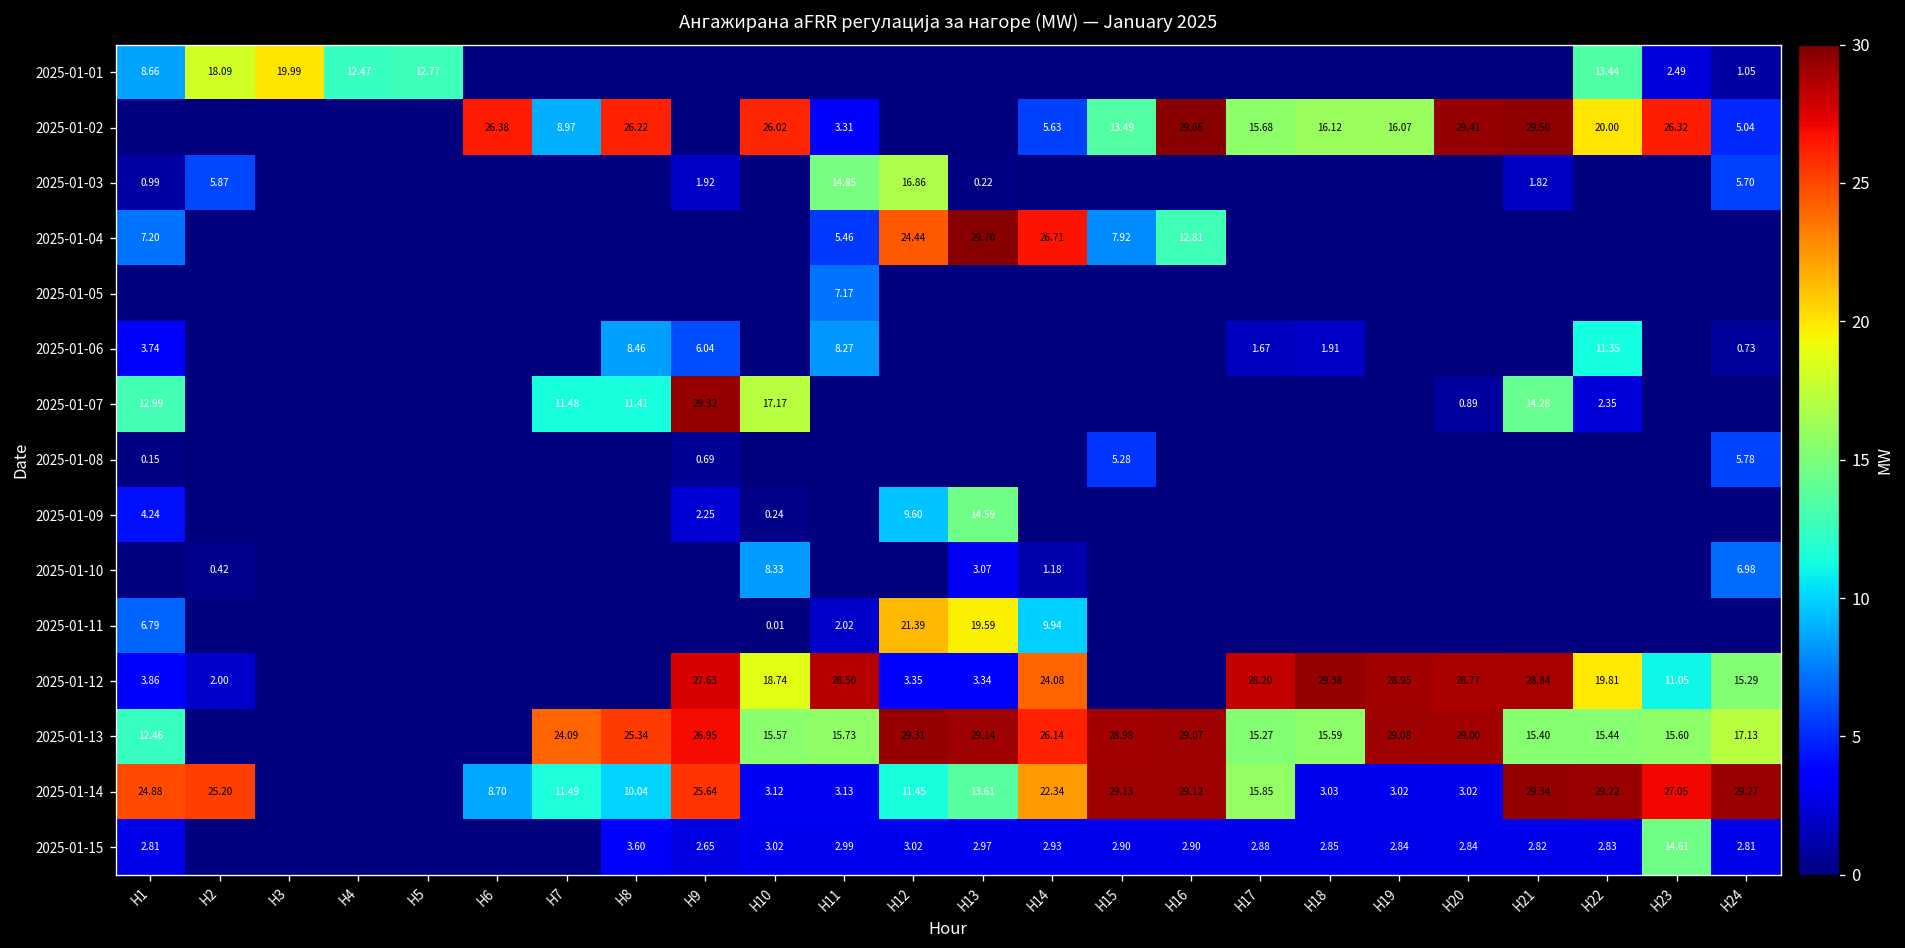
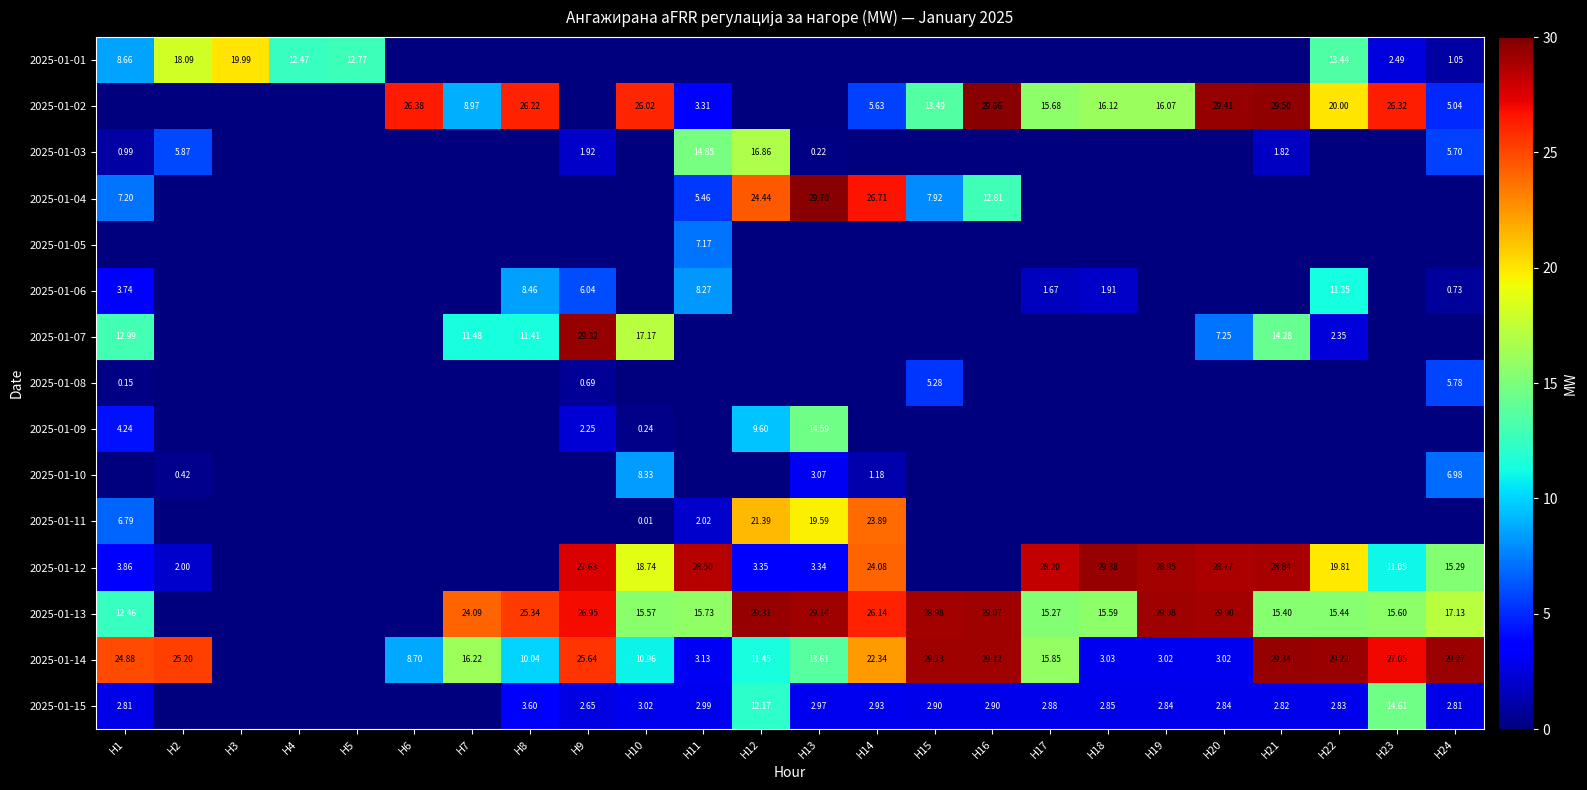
  {
    "2025-01-01": {
      "H1": 8.66,
      "H2": 18.09,
      "H3": 19.99,
      "H4": 12.47,
      "H5": 12.77,
      "H22": 13.44,
      "H23": 2.49,
      "H24": 1.05
    },
    "2025-01-02": {
      "H6": 26.38,
      "H7": 8.97,
      "H8": 26.22,
      "H10": 26.02,
      "H11": 3.31,
      "H14": 5.63,
      "H15": 13.49,
      "H16": 29.66,
      "H17": 15.68,
      "H18": 16.12,
      "H19": 16.07,
      "H20": 29.41,
      "H21": 29.50,
      "H22": 20.00,
      "H23": 26.32,
      "H24": 5.04
    },
    "2025-01-03": {
      "H1": 0.99,
      "H2": 5.87,
      "H9": 1.92,
      "H11": 14.85,
      "H12": 16.86,
      "H13": 0.22,
      "H21": 1.82,
      "H24": 5.70
    },
    "2025-01-04": {
      "H1": 7.20,
      "H11": 5.46,
      "H12": 24.44,
      "H13": 29.70,
      "H14": 26.71,
      "H15": 7.92,
      "H16": 12.81
    },
    "2025-01-05": {
      "H11": 7.17
    },
    "2025-01-06": {
      "H1": 3.74,
      "H8": 8.46,
      "H9": 6.04,
      "H11": 8.27,
      "H17": 1.67,
      "H18": 1.91,
      "H22": 11.35,
      "H24": 0.73
    },
    "2025-01-07": {
      "H1": 12.99,
      "H7": 11.48,
      "H8": 11.41,
      "H9": 29.32,
      "H10": 17.17,
-     "H20": 0.89,
+     "H20": 7.25,
      "H21": 14.28,
      "H22": 2.35
    },
    "2025-01-08": {
      "H1": 0.15,
      "H9": 0.69,
      "H15": 5.28,
      "H24": 5.78
    },
    "2025-01-09": {
      "H1": 4.24,
      "H9": 2.25,
      "H10": 0.24,
      "H12": 9.60,
      "H13": 14.59
    },
    "2025-01-10": {
      "H2": 0.42,
      "H10": 8.33,
      "H13": 3.07,
      "H14": 1.18,
      "H24": 6.98
    },
    "2025-01-11": {
      "H1": 6.79,
      "H10": 0.01,
      "H11": 2.02,
      "H12": 21.39,
      "H13": 19.59,
-     "H14": 9.94
+     "H14": 23.89
    },
    "2025-01-12": {
      "H1": 3.86,
      "H2": 2.00,
      "H9": 27.63,
      "H10": 18.74,
      "H11": 28.50,
      "H12": 3.35,
      "H13": 3.34,
      "H14": 24.08,
      "H17": 28.20,
      "H18": 29.38,
      "H19": 28.95,
      "H20": 28.77,
      "H21": 28.84,
      "H22": 19.81,
      "H23": 11.05,
      "H24": 15.29
    },
    "2025-01-13": {
      "H1": 12.46,
      "H7": 24.09,
      "H8": 25.34,
      "H9": 26.95,
      "H10": 15.57,
      "H11": 15.73,
      "H12": 29.31,
      "H13": 29.14,
      "H14": 26.14,
      "H15": 28.98,
      "H16": 29.07,
      "H17": 15.27,
      "H18": 15.59,
      "H19": 29.08,
      "H20": 29.00,
      "H21": 15.40,
      "H22": 15.44,
      "H23": 15.60,
      "H24": 17.13
    },
    "2025-01-14": {
      "H1": 24.88,
      "H2": 25.20,
      "H6": 8.70,
-     "H7": 11.49,
+     "H7": 16.22,
      "H8": 10.04,
      "H9": 25.64,
-     "H10": 3.12,
+     "H10": 10.96,
      "H11": 3.13,
      "H12": 11.45,
      "H13": 13.61,
      "H14": 22.34,
      "H15": 29.13,
      "H16": 29.12,
      "H17": 15.85,
      "H18": 3.03,
      "H19": 3.02,
      "H20": 3.02,
      "H21": 29.34,
      "H22": 29.22,
      "H23": 27.05,
      "H24": 29.27
    },
    "2025-01-15": {
      "H1": 2.81,
      "H8": 3.60,
      "H9": 2.65,
      "H10": 3.02,
      "H11": 2.99,
-     "H12": 3.02,
+     "H12": 12.17,
      "H13": 2.97,
      "H14": 2.93,
      "H15": 2.90,
      "H16": 2.90,
      "H17": 2.88,
      "H18": 2.85,
      "H19": 2.84,
      "H20": 2.84,
      "H21": 2.82,
      "H22": 2.83,
      "H23": 14.61,
      "H24": 2.81
    }
  }
